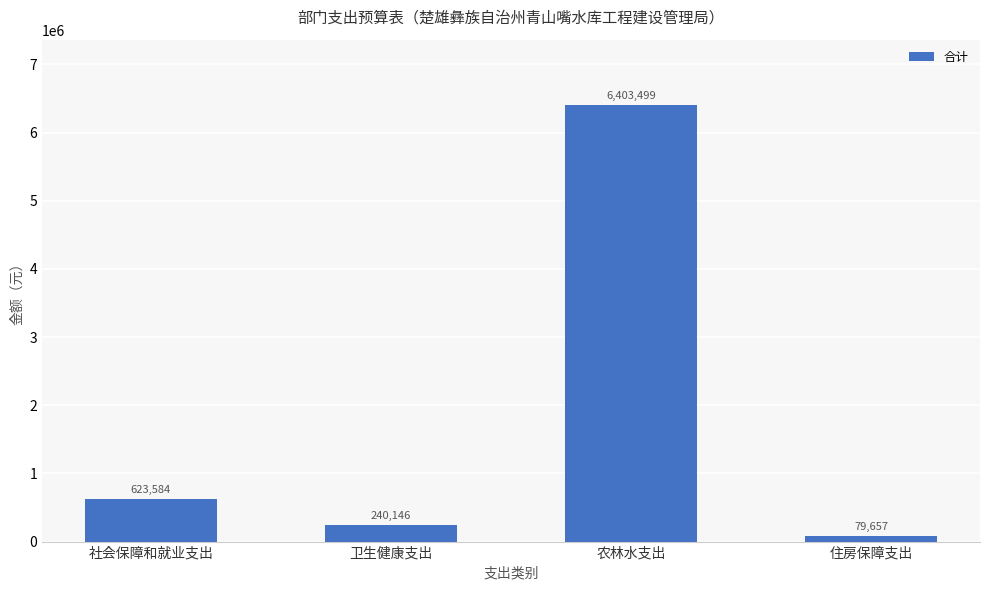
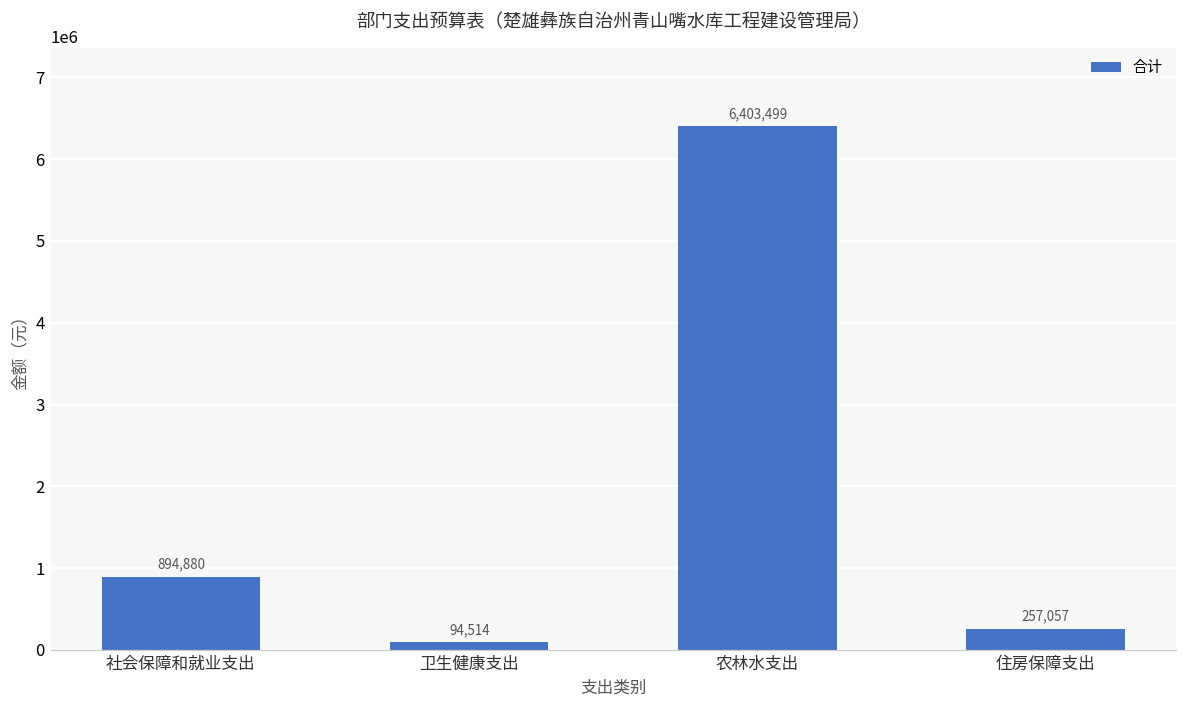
  {
-   "社会保障和就业支出": "623,584",
-   "卫生健康支出": "240,146",
+   "社会保障和就业支出": "894,880",
+   "卫生健康支出": "94,514",
    "农林水支出": "6,403,499",
-   "住房保障支出": "79,657"
+   "住房保障支出": "257,057"
  }
